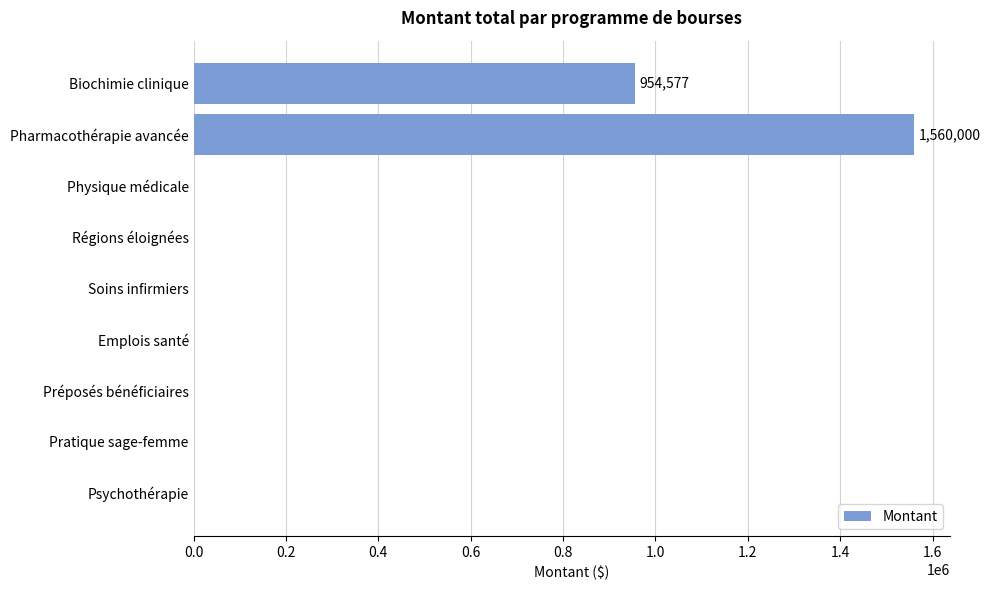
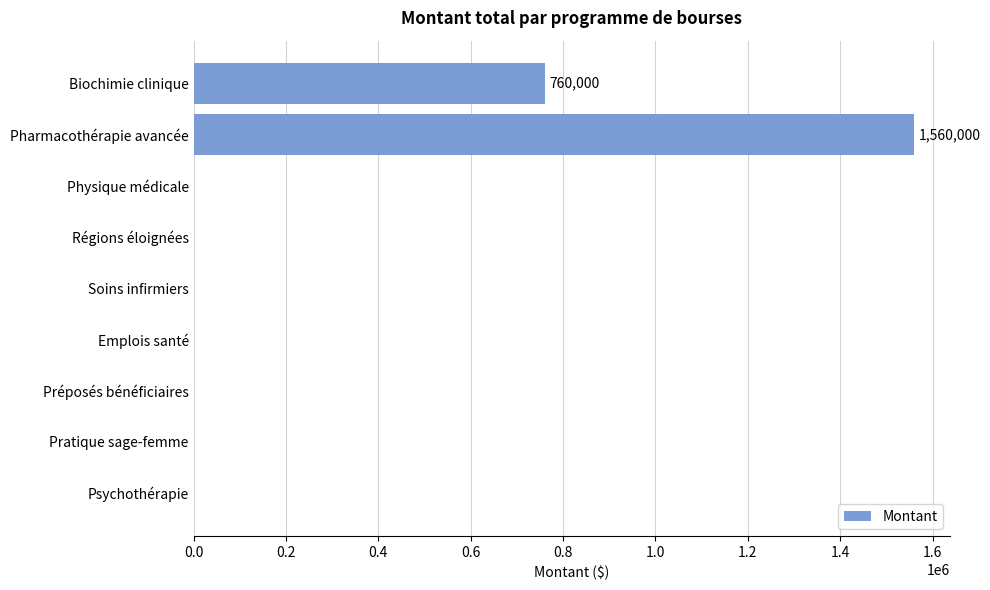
  {
-   "Biochimie clinique": "954,577",
+   "Biochimie clinique": "760,000",
    "Pharmacothérapie avancée": "1,560,000"
  }
